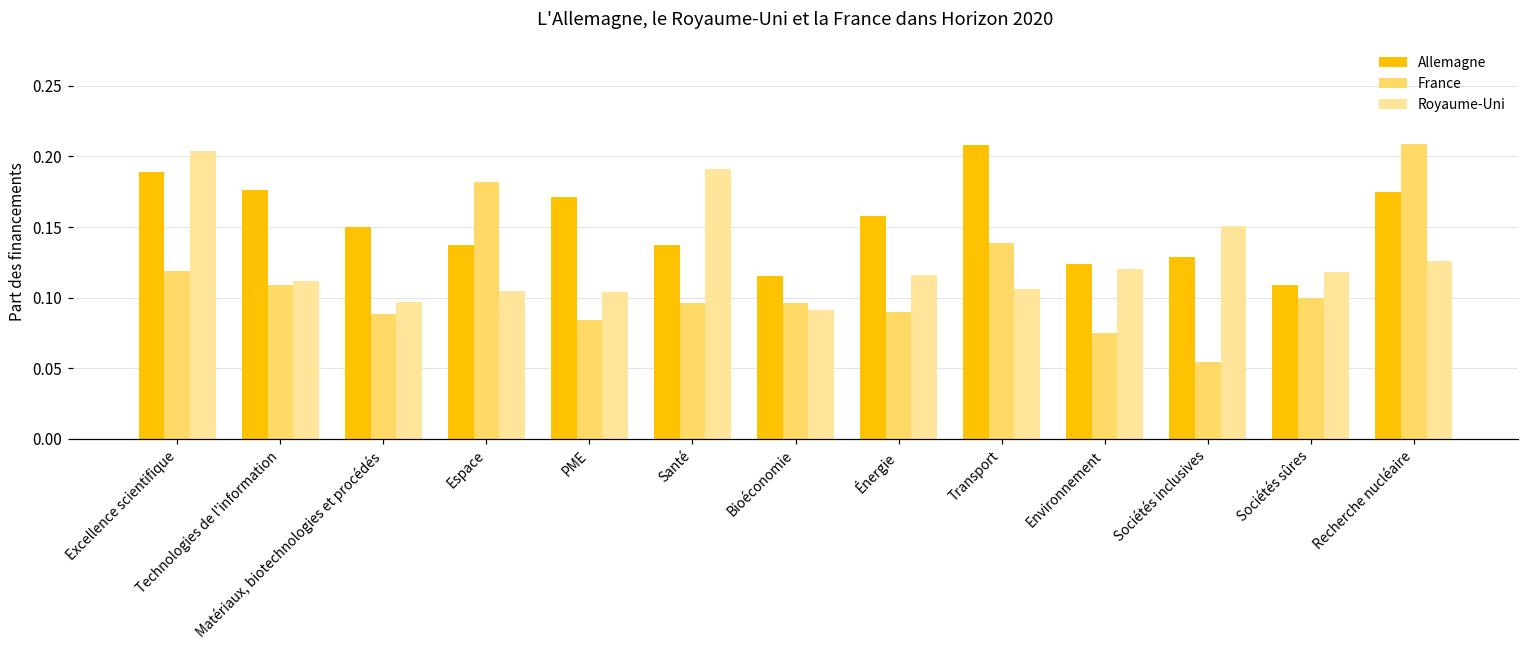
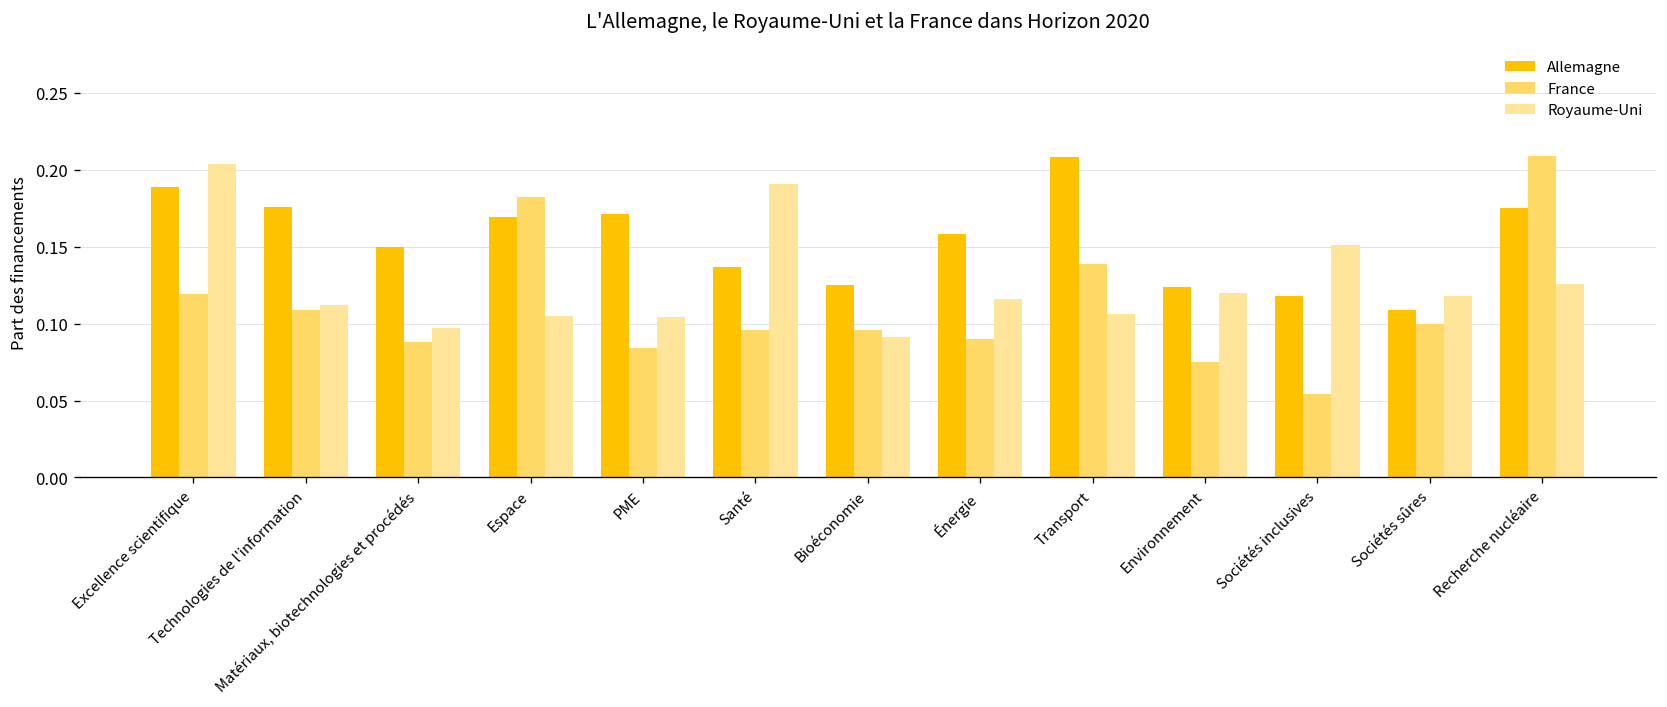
  {
    "Allemagne": {
      "Excellence scientifique": 0.189,
      "Technologies de l'information": 0.176,
      "Matériaux, biotechnologies et procédés": 0.150,
-     "Espace": 0.137,
+     "Espace": 0.169,
      "PME": 0.171,
      "Santé": 0.137,
-     "Bioéconomie": 0.115,
+     "Bioéconomie": 0.125,
      "Énergie": 0.158,
      "Transport": 0.208,
      "Environnement": 0.124,
-     "Sociétés inclusives": 0.129,
+     "Sociétés inclusives": 0.118,
      "Sociétés sûres": 0.109,
      "Recherche nucléaire": 0.175
    }
  }
